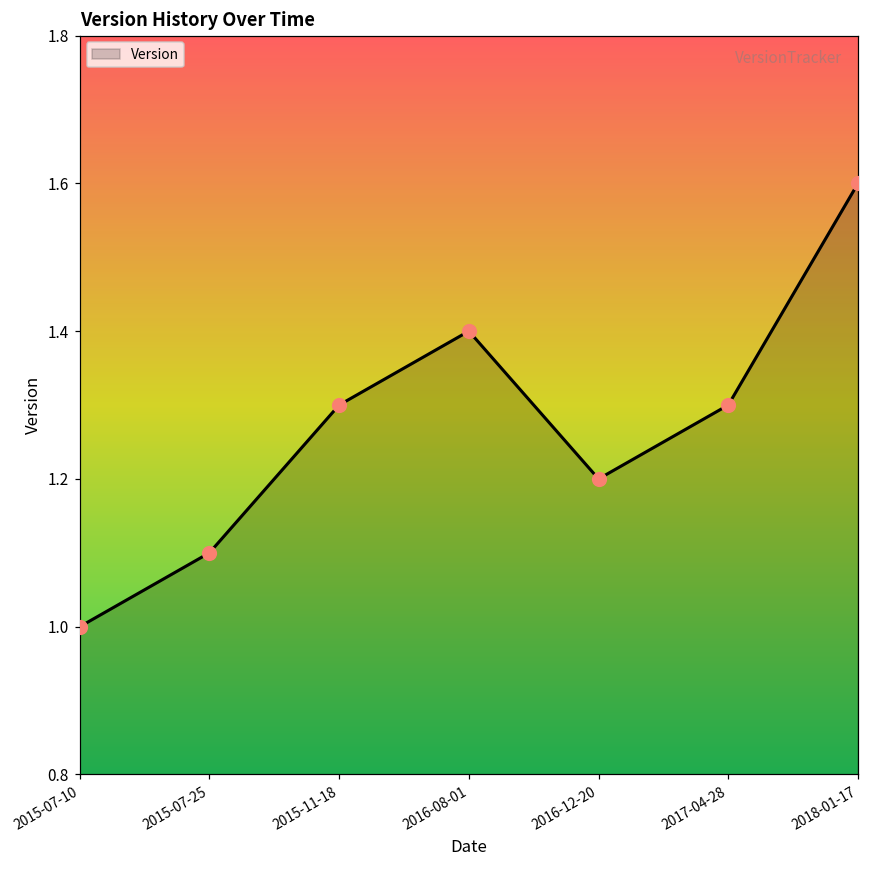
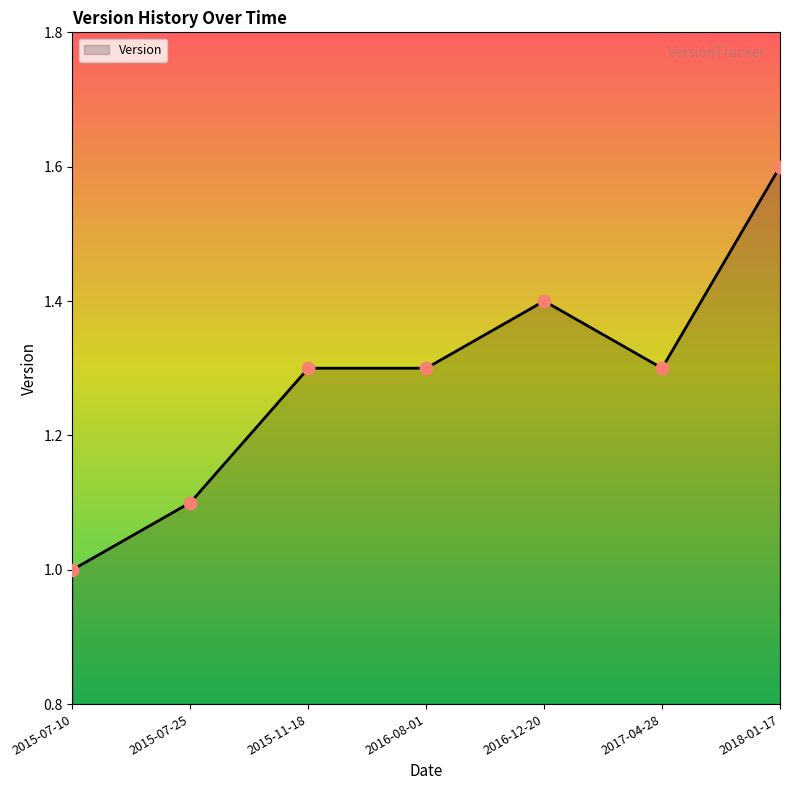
  {
    "2015-07-10": 1.0,
    "2015-07-25": 1.1,
    "2015-11-18": 1.3,
-   "2016-08-01": 1.4,
-   "2016-12-20": 1.2,
+   "2016-08-01": 1.3,
+   "2016-12-20": 1.4,
    "2017-04-28": 1.3,
    "2018-01-17": 1.6
  }
